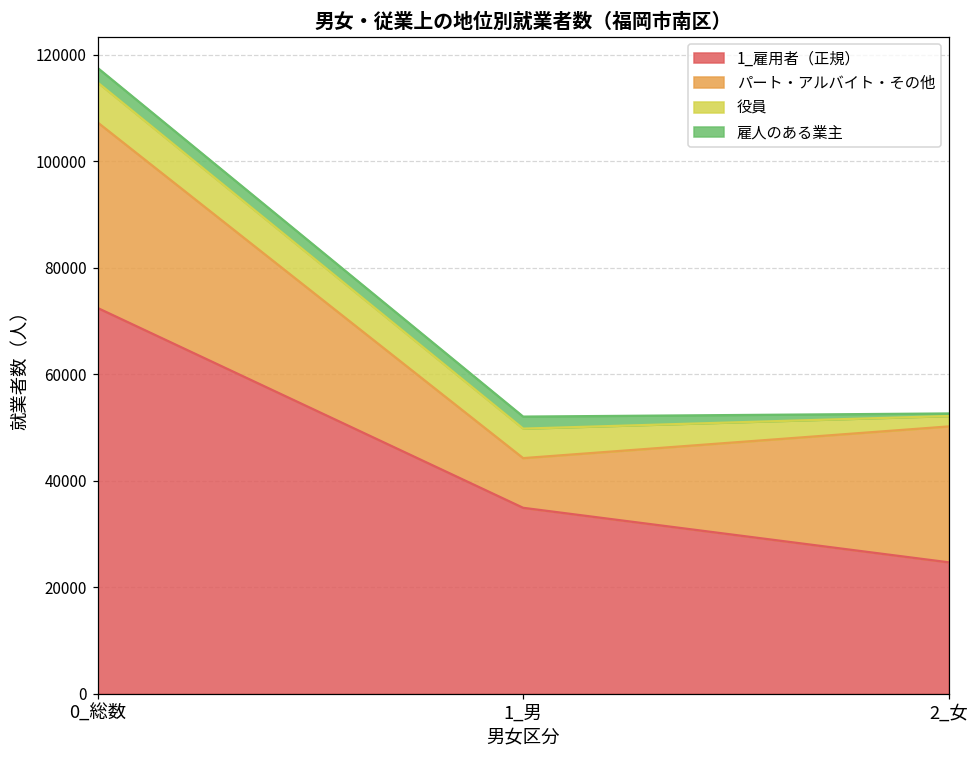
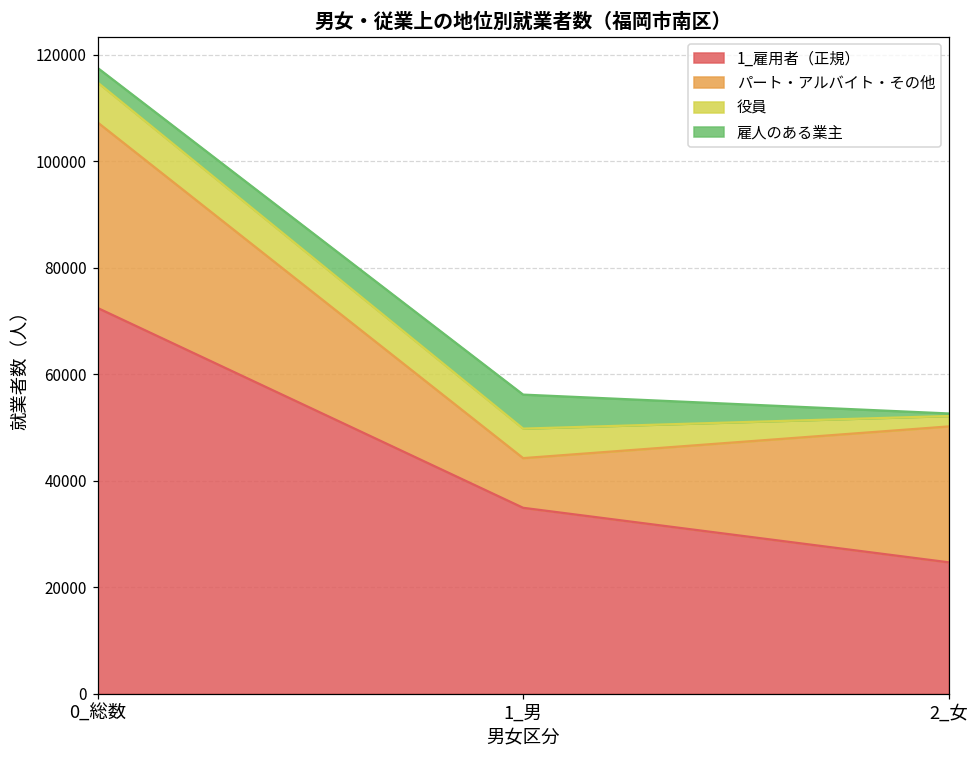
  {
    "1_雇用者（正規）": {
      "0_総数": 72000,
      "1_男": 35000,
      "2_女": 25000
    },
    "雇人のある業主": {
      "0_総数": 3000,
-     "1_男": 2000
+     "1_男": 6000
    }
  }
